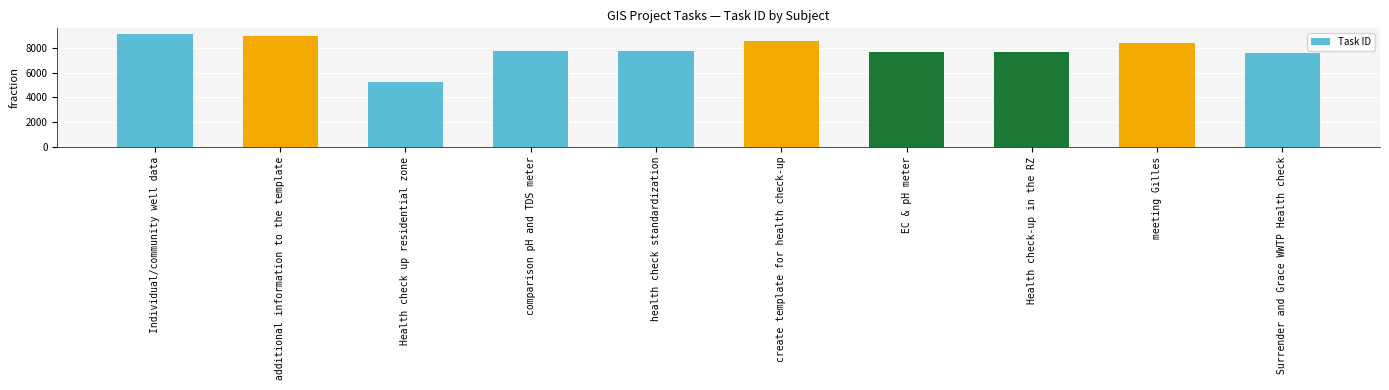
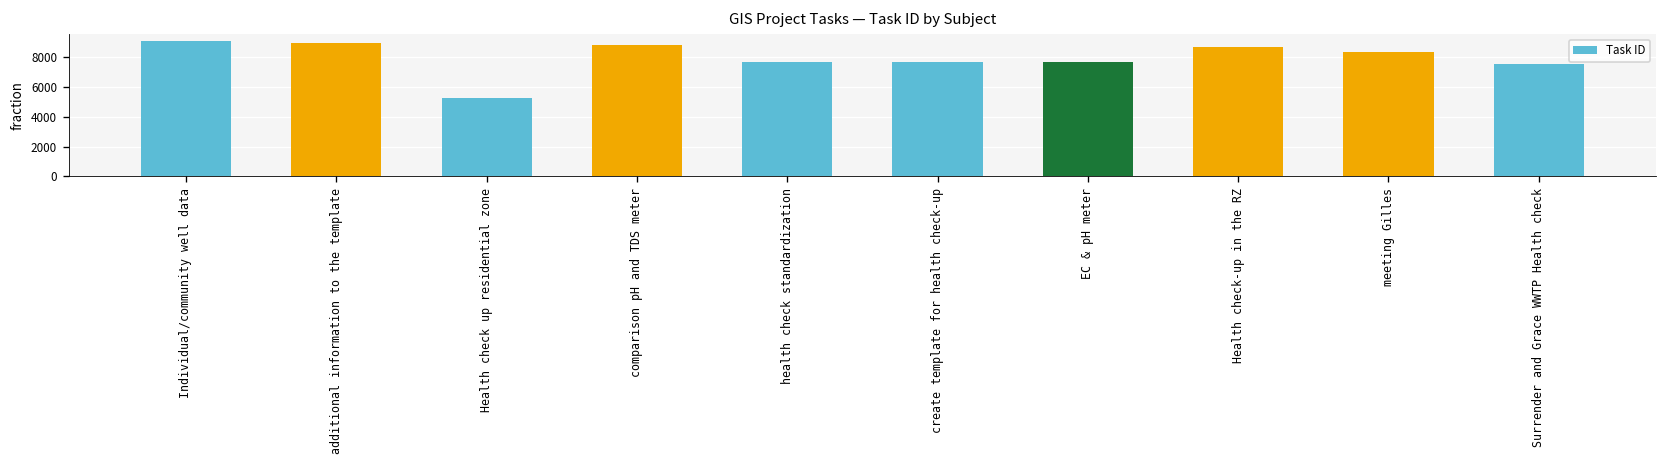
  {
    "Individual/community well data": 9100,
    "additional information to the template": 9000,
    "Health check up residential zone": 5300,
-   "comparison pH and TDS meter": 7700,
+   "comparison pH and TDS meter": 8800,
    "health check standardization": 7700,
-   "create template for health check-up": 8500,
+   "create template for health check-up": 7700,
    "EC & pH meter": 7700,
-   "Health check-up in the RZ": 7600,
+   "Health check-up in the RZ": 8700,
    "meeting Gilles": 8400,
    "Surrender and Grace WWTP Health check": 7500
  }
